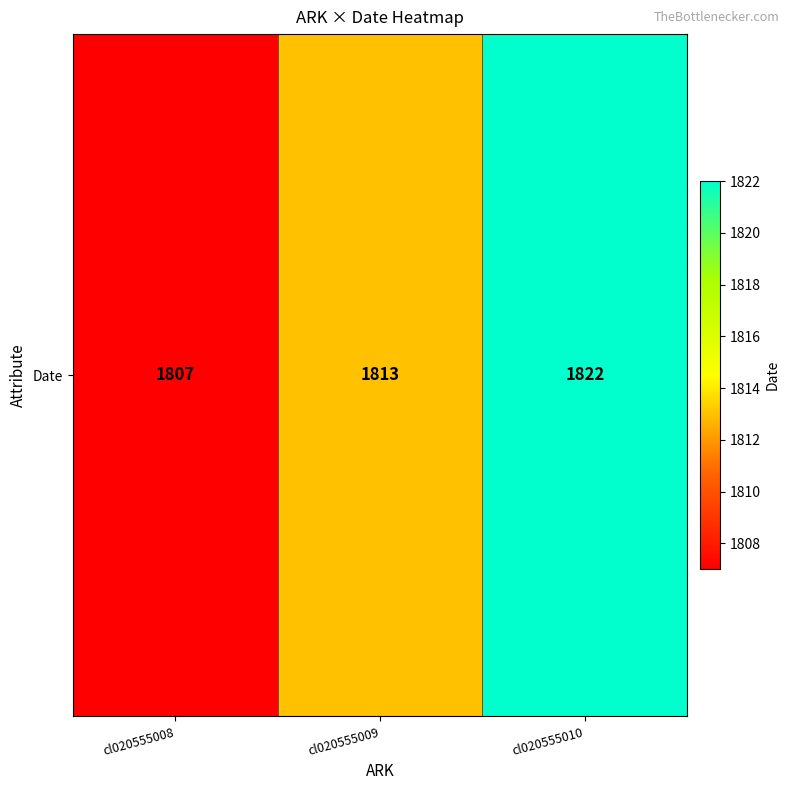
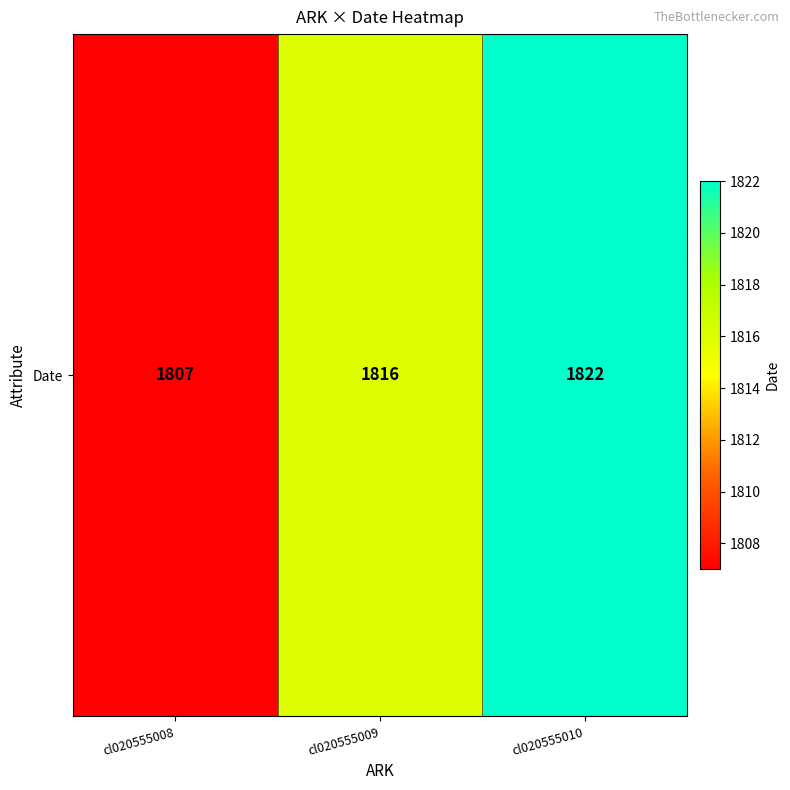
  {
    "Date": {
      "cl020555008": 1807,
-     "cl020555009": 1813,
+     "cl020555009": 1816,
      "cl020555010": 1822
    }
  }
